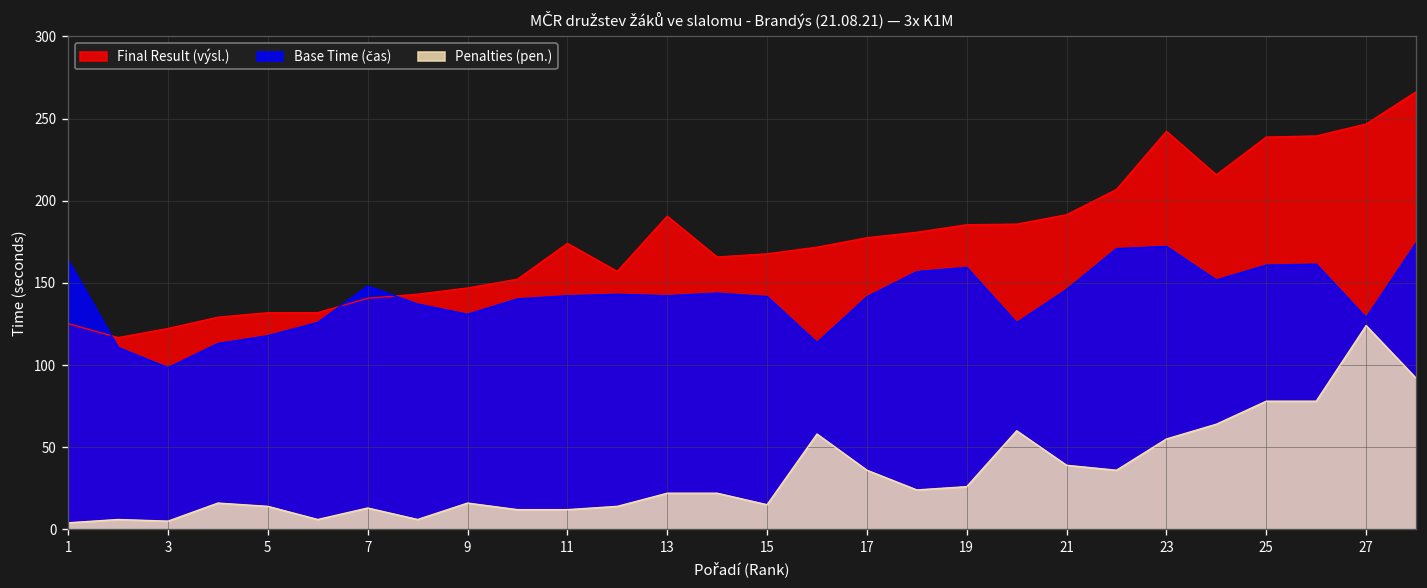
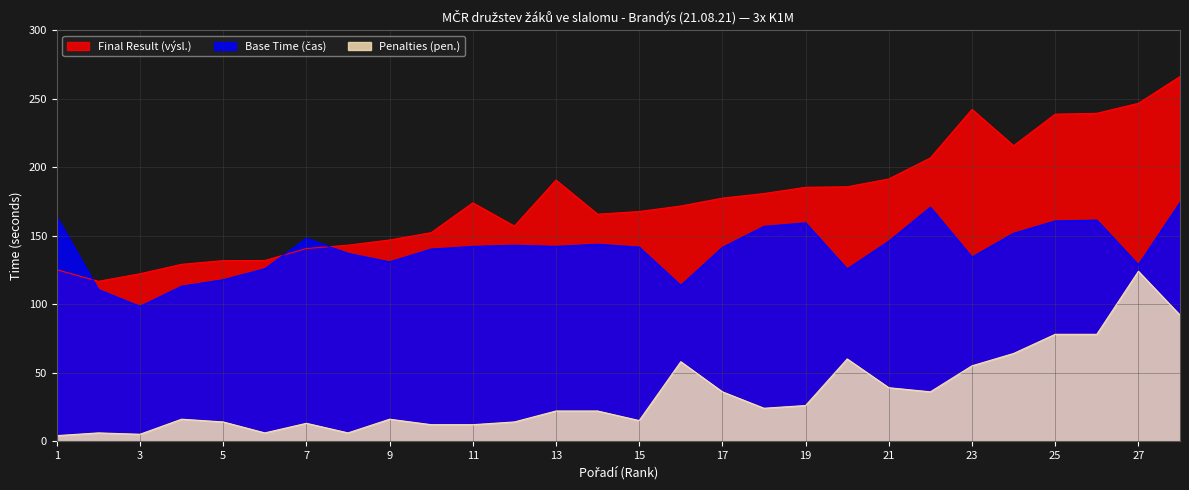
  {
    "Final Result (výsl.)": {
      "1": 125,
      "3": 122,
      "5": 132,
      "7": 141,
      "9": 147,
      "11": 174,
      "13": 191,
      "15": 168,
      "17": 177,
      "19": 185,
      "21": 191,
      "23": 242,
      "25": 239,
      "27": 247
    },
    "Base Time (čas)": {
      "1": 164,
      "3": 98,
      "5": 118,
      "7": 148,
      "9": 131,
      "11": 142,
      "13": 142,
      "15": 142,
      "17": 141,
      "19": 159,
      "21": 146,
-     "23": 172,
+     "23": 134,
      "25": 161,
      "27": 129
    },
    "Penalties (pen.)": {
      "1": 4,
      "3": 5,
      "5": 14,
      "7": 13,
      "9": 16,
      "11": 12,
      "13": 22,
      "15": 15,
      "17": 36,
      "19": 26,
      "21": 39,
      "23": 55,
      "25": 78,
      "27": 124
    }
  }
